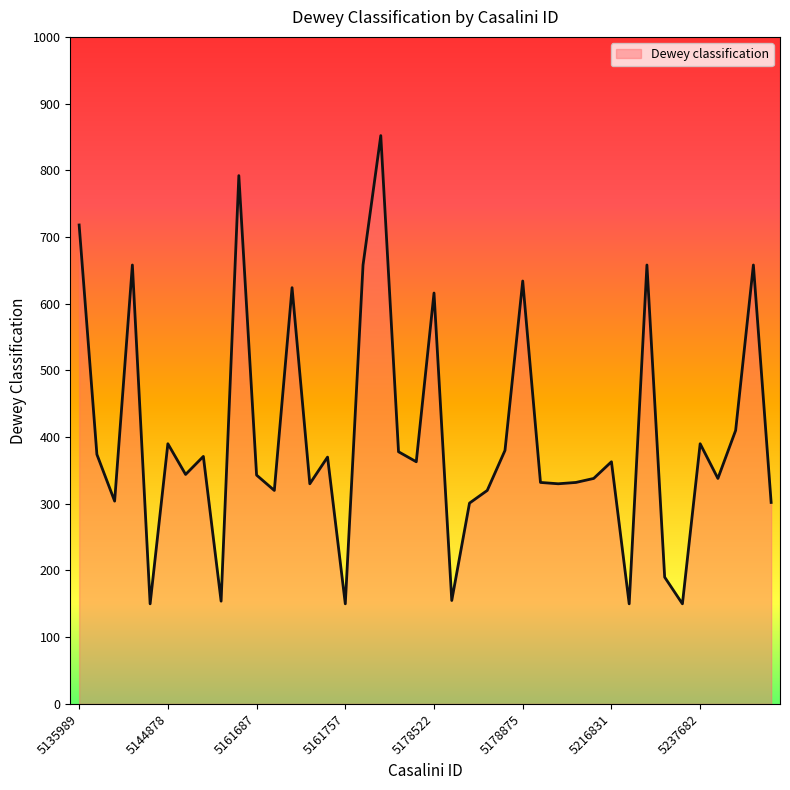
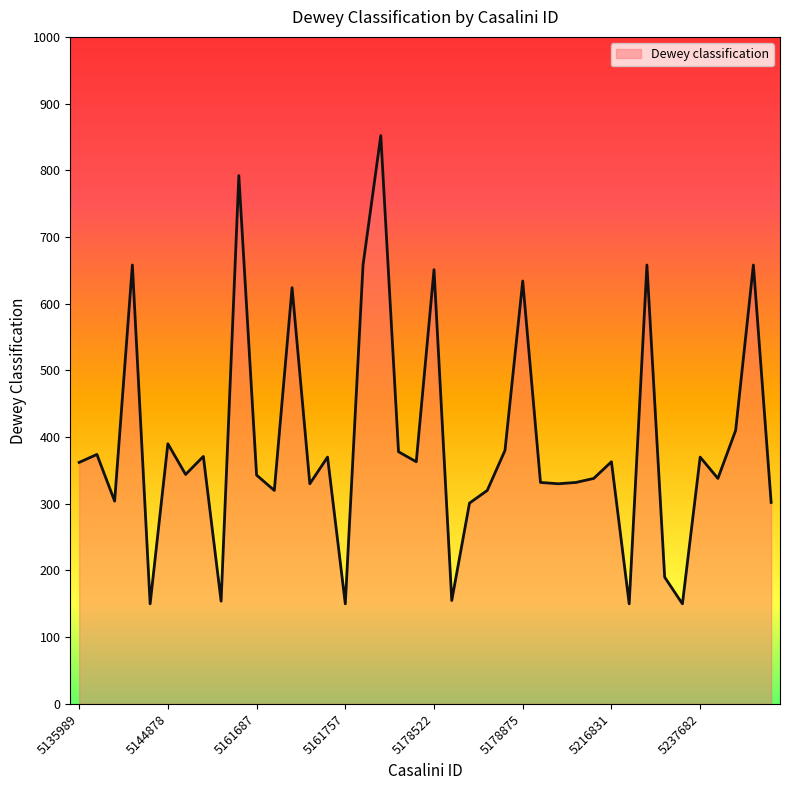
  {
-   "5135989": 720,
+   "5135989": 360,
    "5144878": 390,
    "5161687": 340,
    "5161757": 150,
-   "5178522": 620,
+   "5178522": 650,
    "5178875": 630,
    "5216831": 360,
-   "5237682": 390
+   "5237682": 370
  }
